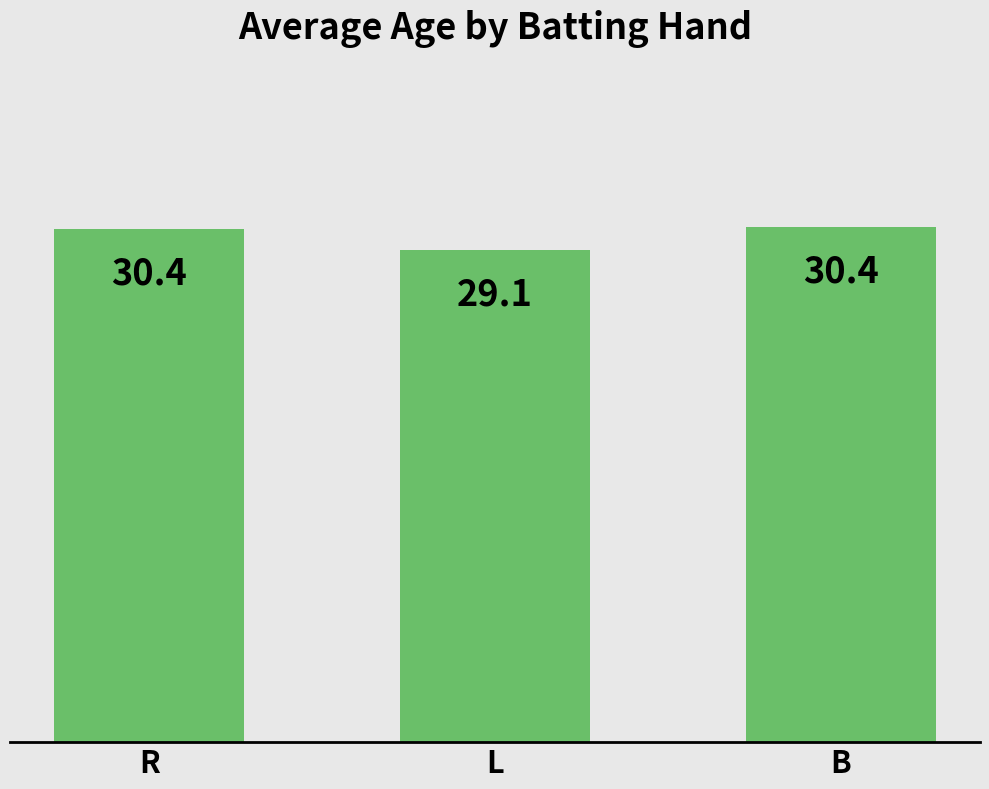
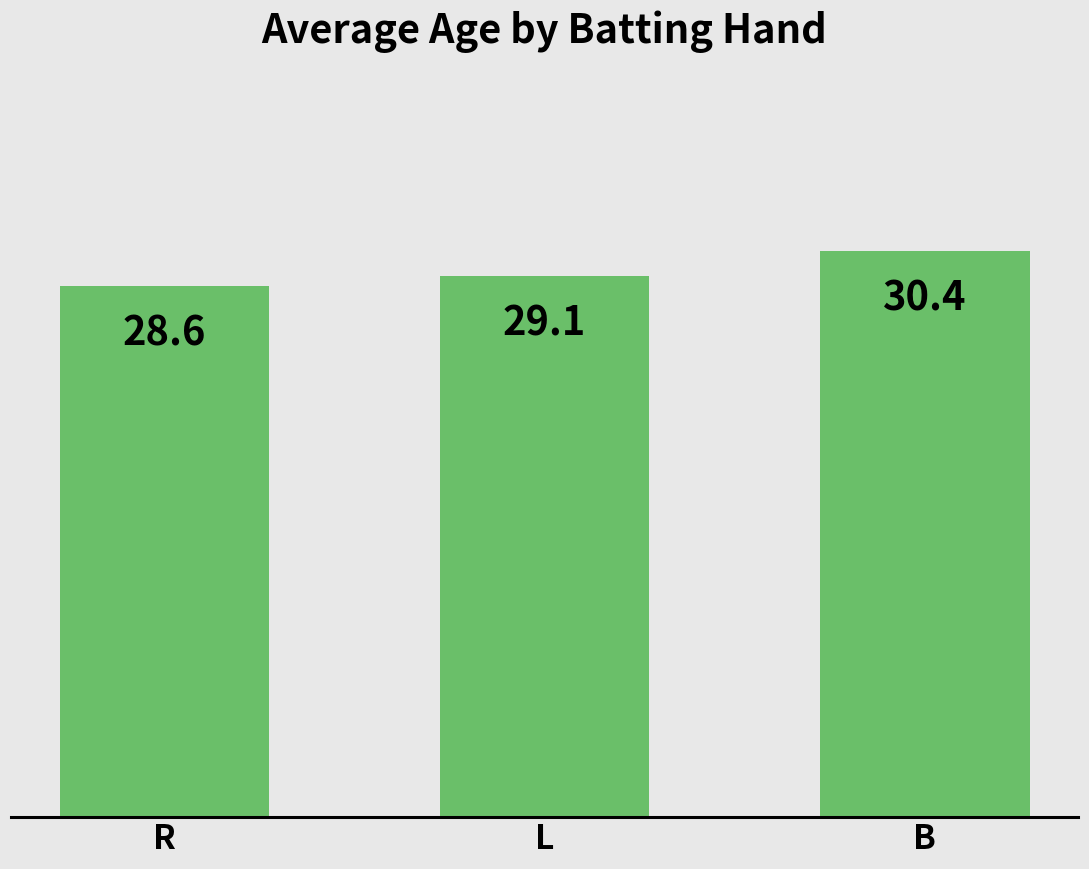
  {
-   "R": 30.4,
+   "R": 28.6,
    "L": 29.1,
    "B": 30.4
  }
